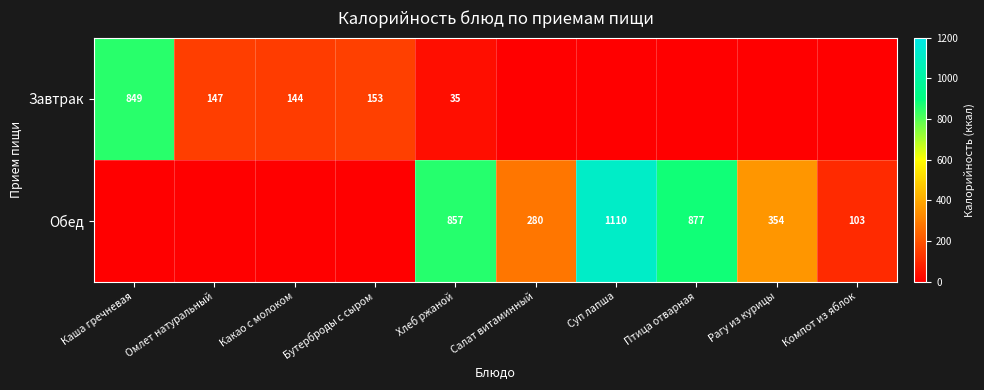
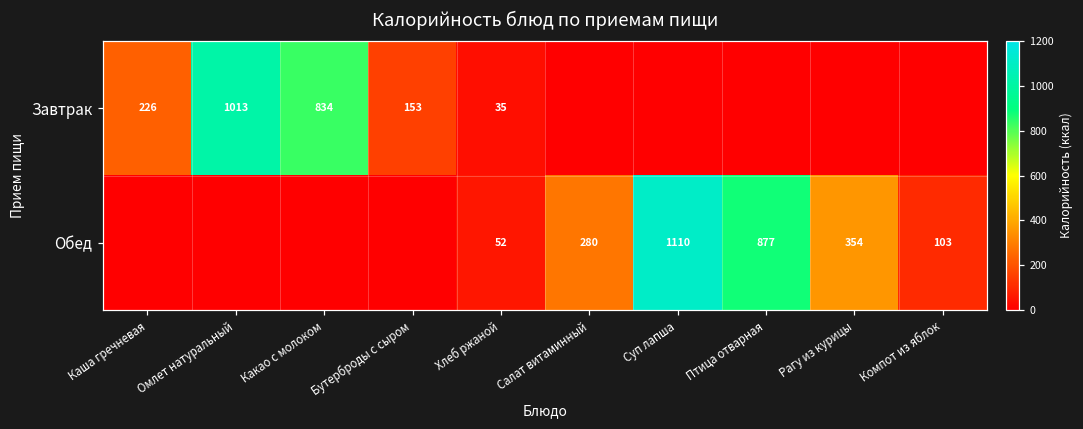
  {
    "Завтрак": {
-     "Каша гречневая": 849,
-     "Омлет натуральный": 147,
-     "Какао с молоком": 144,
+     "Каша гречневая": 226,
+     "Омлет натуральный": 1013,
+     "Какао с молоком": 834,
      "Бутерброды с сыром": 153,
      "Хлеб ржаной": 35
    },
    "Обед": {
-     "Хлеб ржаной": 857,
+     "Хлеб ржаной": 52,
      "Салат витаминный": 280,
      "Суп лапша": 1110,
      "Птица отварная": 877,
      "Рагу из курицы": 354,
      "Компот из яблок": 103
    }
  }
